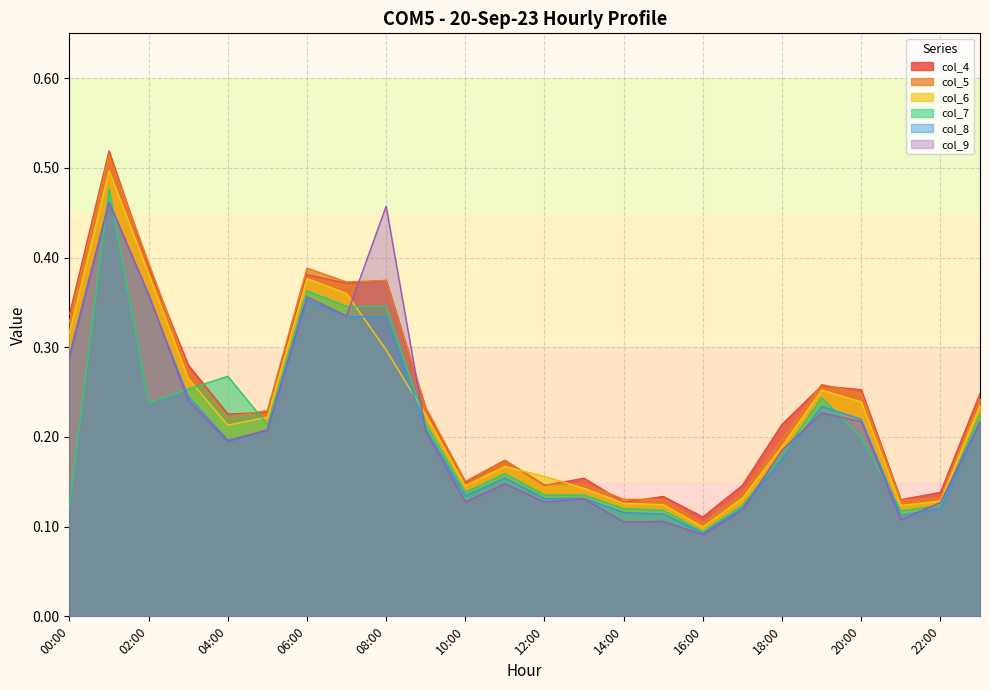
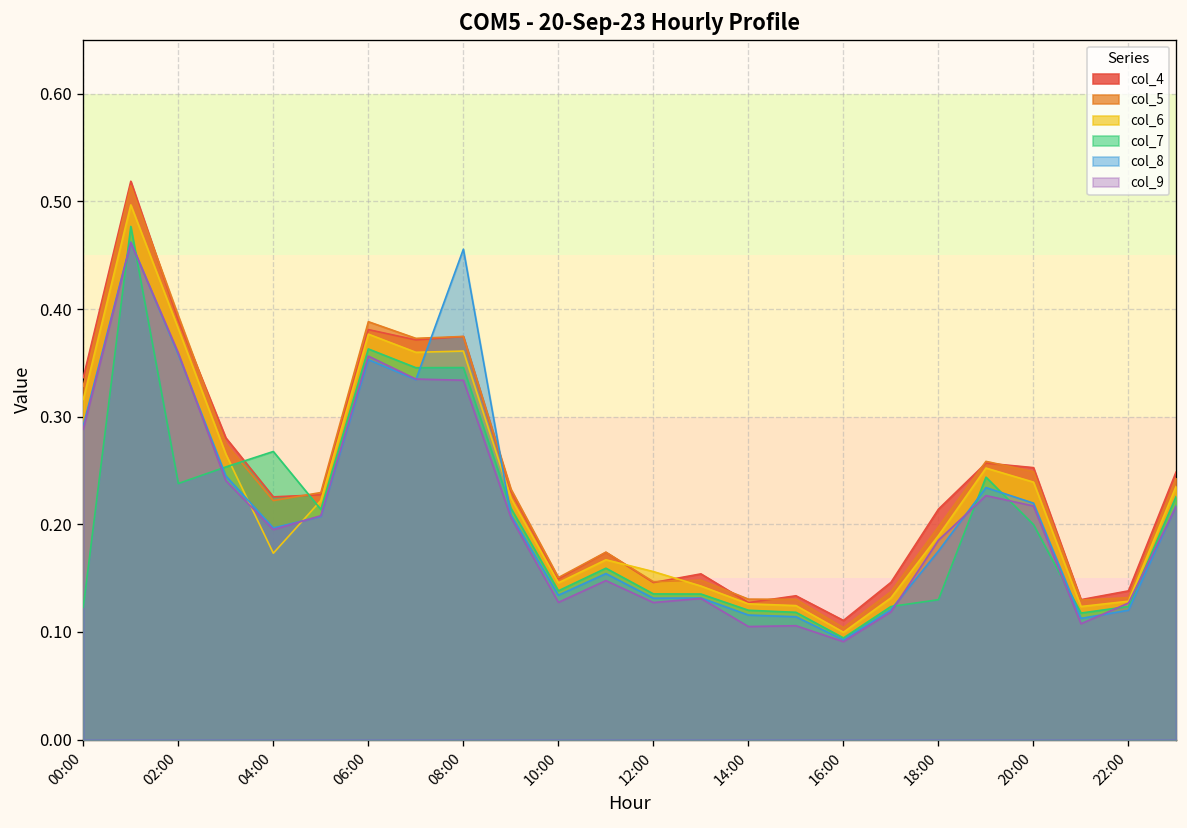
  {
    "col_6": {
      "00:00": 0.32,
      "02:00": 0.38,
-     "04:00": 0.21,
+     "04:00": 0.17,
      "06:00": 0.38,
-     "08:00": 0.30,
+     "08:00": 0.36,
      "10:00": 0.15,
      "12:00": 0.16,
      "16:00": 0.10,
      "18:00": 0.19,
      "20:00": 0.24
    },
    "col_7": {
      "00:00": 0.12,
      "02:00": 0.24,
      "04:00": 0.27,
      "06:00": 0.36,
      "08:00": 0.35,
      "10:00": 0.14,
      "12:00": 0.14,
      "14:00": 0.12,
-     "18:00": 0.18,
+     "18:00": 0.13,
      "20:00": 0.20,
      "22:00": 0.12
    },
    "col_8": {
      "00:00": 0.29,
      "06:00": 0.35,
-     "08:00": 0.33,
+     "08:00": 0.46,
      "10:00": 0.13,
      "12:00": 0.13,
      "14:00": 0.12,
      "18:00": 0.18,
      "22:00": 0.12
    },
    "col_9": {
      "00:00": 0.29,
      "06:00": 0.36,
-     "08:00": 0.46,
+     "08:00": 0.33,
      "10:00": 0.13,
      "12:00": 0.13,
      "14:00": 0.11,
      "18:00": 0.19
    }
  }
